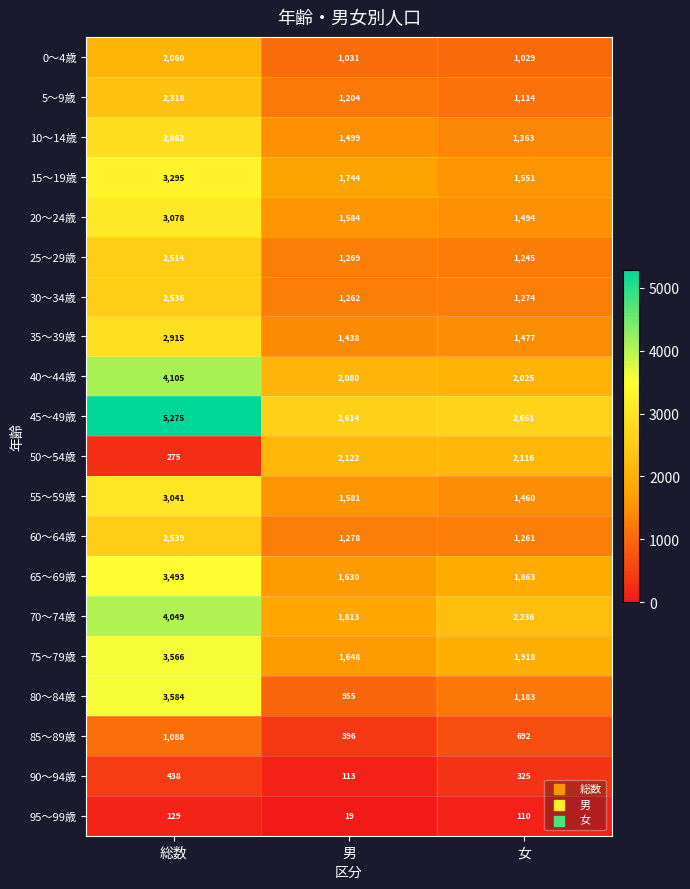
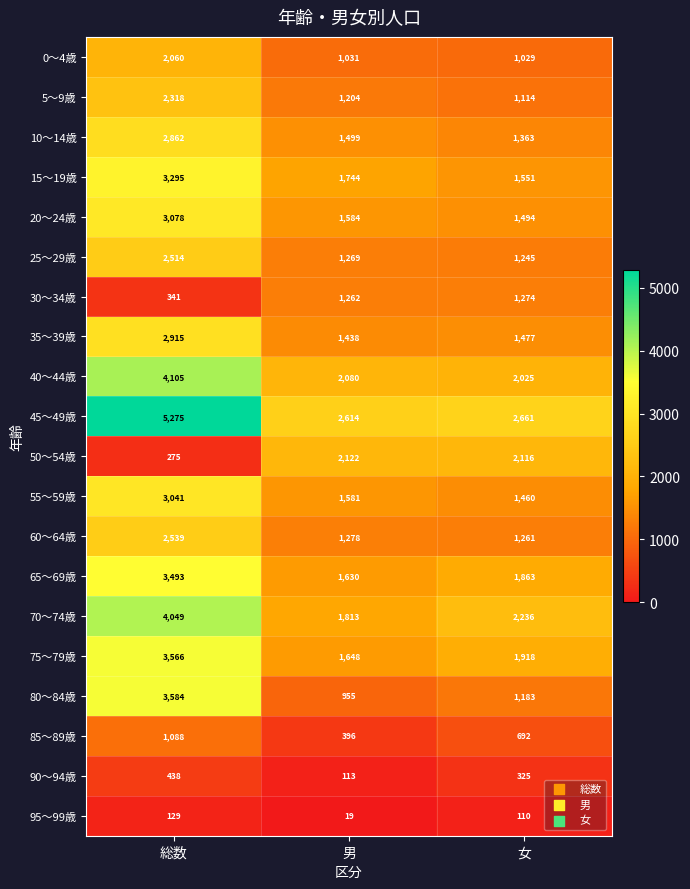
  {
    "0～4歳": {
      "総数": "2,060",
      "男": "1,031",
      "女": "1,029"
    },
    "5～9歳": {
      "総数": "2,318",
      "男": "1,204",
      "女": "1,114"
    },
    "10～14歳": {
      "総数": "2,862",
      "男": "1,499",
      "女": "1,363"
    },
    "15～19歳": {
      "総数": "3,295",
      "男": "1,744",
      "女": "1,551"
    },
    "20～24歳": {
      "総数": "3,078",
      "男": "1,584",
      "女": "1,494"
    },
    "25～29歳": {
      "総数": "2,514",
      "男": "1,269",
      "女": "1,245"
    },
    "30～34歳": {
-     "総数": "2,536",
+     "総数": "341",
      "男": "1,262",
      "女": "1,274"
    },
    "35～39歳": {
      "総数": "2,915",
      "男": "1,438",
      "女": "1,477"
    },
    "40～44歳": {
      "総数": "4,105",
      "男": "2,080",
      "女": "2,025"
    },
    "45～49歳": {
      "総数": "5,275",
      "男": "2,614",
      "女": "2,661"
    },
    "50～54歳": {
      "総数": "275",
      "男": "2,122",
      "女": "2,116"
    },
    "55～59歳": {
      "総数": "3,041",
      "男": "1,581",
      "女": "1,460"
    },
    "60～64歳": {
      "総数": "2,539",
      "男": "1,278",
      "女": "1,261"
    },
    "65～69歳": {
      "総数": "3,493",
      "男": "1,630",
      "女": "1,863"
    },
    "70～74歳": {
      "総数": "4,049",
      "男": "1,813",
      "女": "2,236"
    },
    "75～79歳": {
      "総数": "3,566",
      "男": "1,648",
      "女": "1,918"
    },
    "80～84歳": {
      "総数": "3,584",
      "男": "955",
      "女": "1,183"
    },
    "85～89歳": {
      "総数": "1,088",
      "男": "396",
      "女": "692"
    },
    "90～94歳": {
      "総数": "438",
      "男": "113",
      "女": "325"
    },
    "95～99歳": {
      "総数": "129",
      "男": "19",
      "女": "110"
    }
  }
